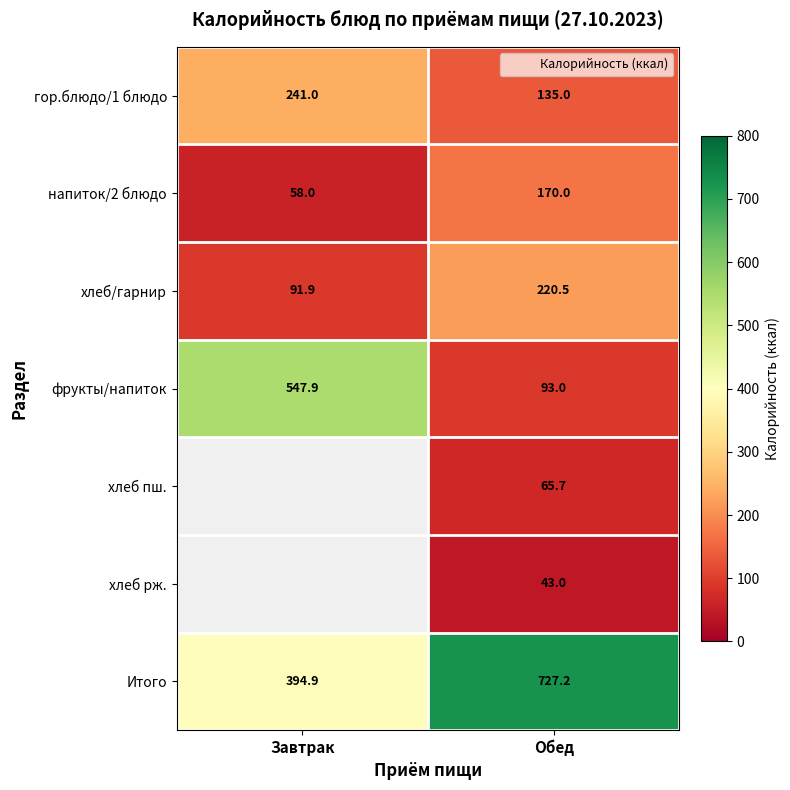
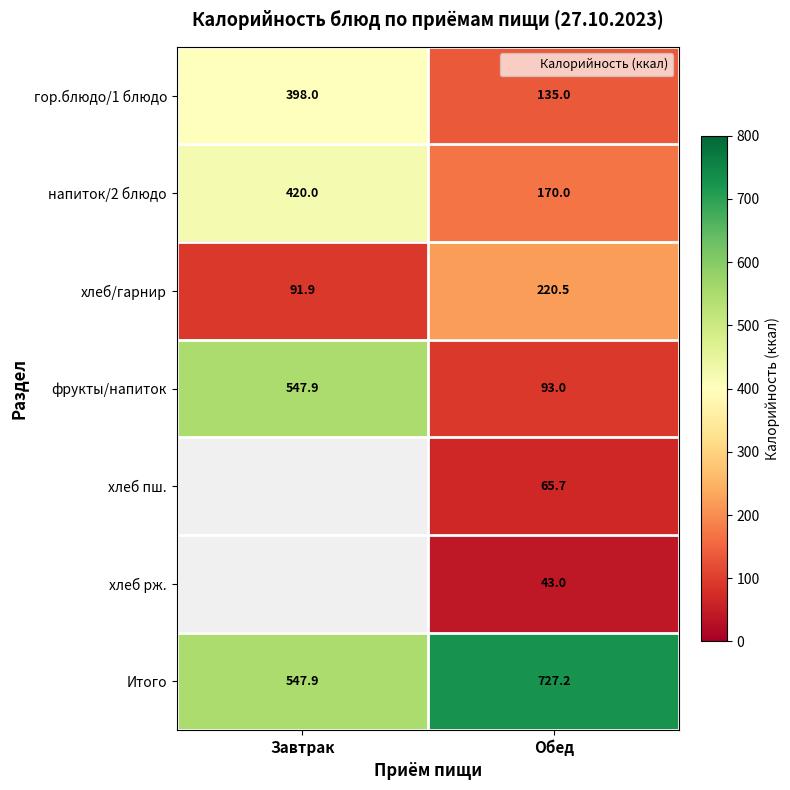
  {
    "гор.блюдо/1 блюдо": {
-     "Завтрак": 241.0,
+     "Завтрак": 398.0,
      "Обед": 135.0
    },
    "напиток/2 блюдо": {
-     "Завтрак": 58.0,
+     "Завтрак": 420.0,
      "Обед": 170.0
    },
    "хлеб/гарнир": {
      "Завтрак": 91.9,
      "Обед": 220.5
    },
    "фрукты/напиток": {
      "Завтрак": 547.9,
      "Обед": 93.0
    },
    "хлеб пш.": {
      "Обед": 65.7
    },
    "хлеб рж.": {
      "Обед": 43.0
    },
    "Итого": {
-     "Завтрак": 394.9,
+     "Завтрак": 547.9,
      "Обед": 727.2
    }
  }
